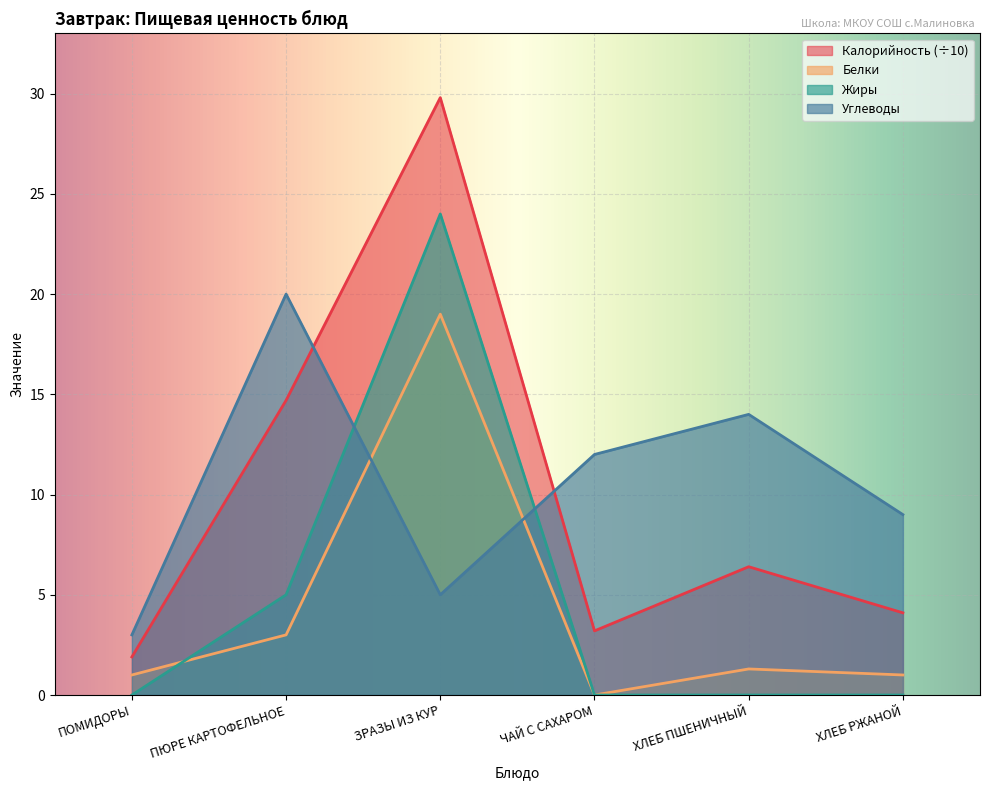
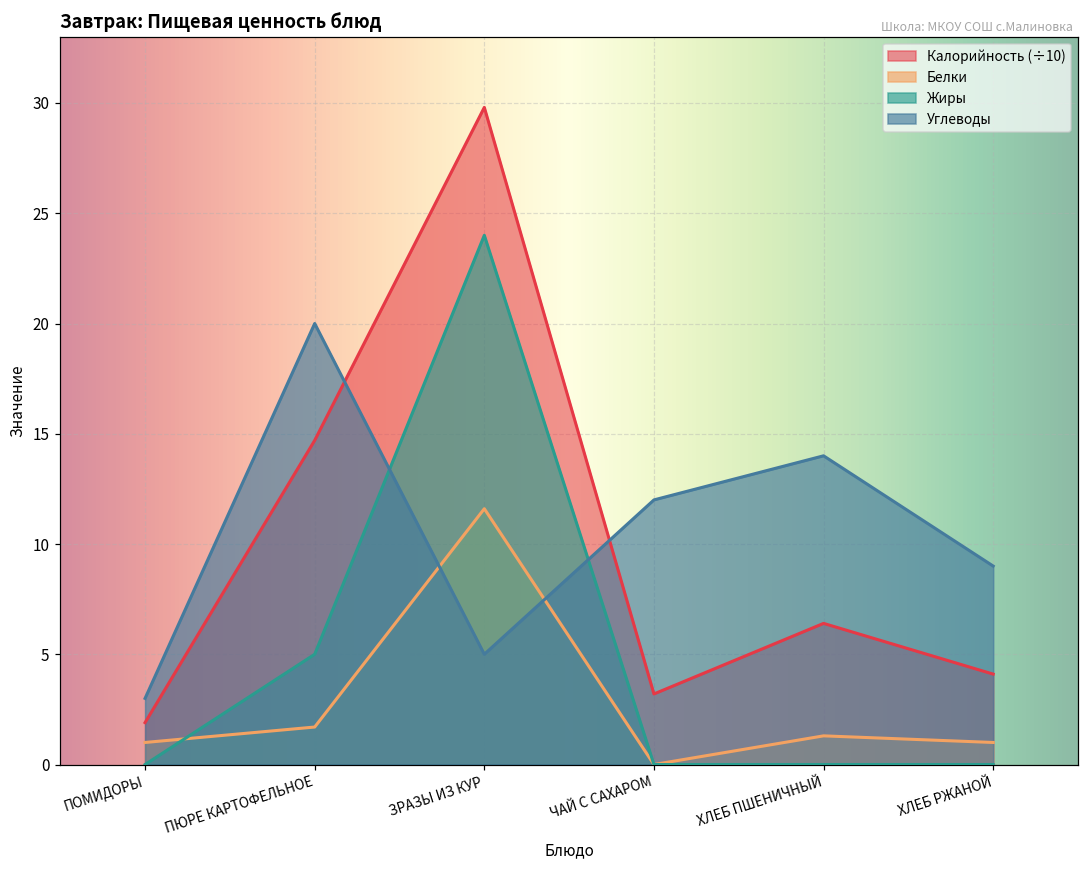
  {
    "Калорийность (÷10)": {
      "ПОМИДОРЫ": 1.9,
      "ПЮРЕ КАРТОФЕЛЬНОЕ": 14.7,
      "ЗРАЗЫ ИЗ КУР": 29.8,
      "ЧАЙ С САХАРОМ": 3.2,
      "ХЛЕБ ПШЕНИЧНЫЙ": 6.4,
      "ХЛЕБ РЖАНОЙ": 4.1
    },
    "Белки": {
      "ПОМИДОРЫ": 1.0,
-     "ПЮРЕ КАРТОФЕЛЬНОЕ": 3.0,
-     "ЗРАЗЫ ИЗ КУР": 19.0,
+     "ПЮРЕ КАРТОФЕЛЬНОЕ": 1.7,
+     "ЗРАЗЫ ИЗ КУР": 11.6,
      "ХЛЕБ ПШЕНИЧНЫЙ": 1.3,
      "ХЛЕБ РЖАНОЙ": 1.0
    }
  }
